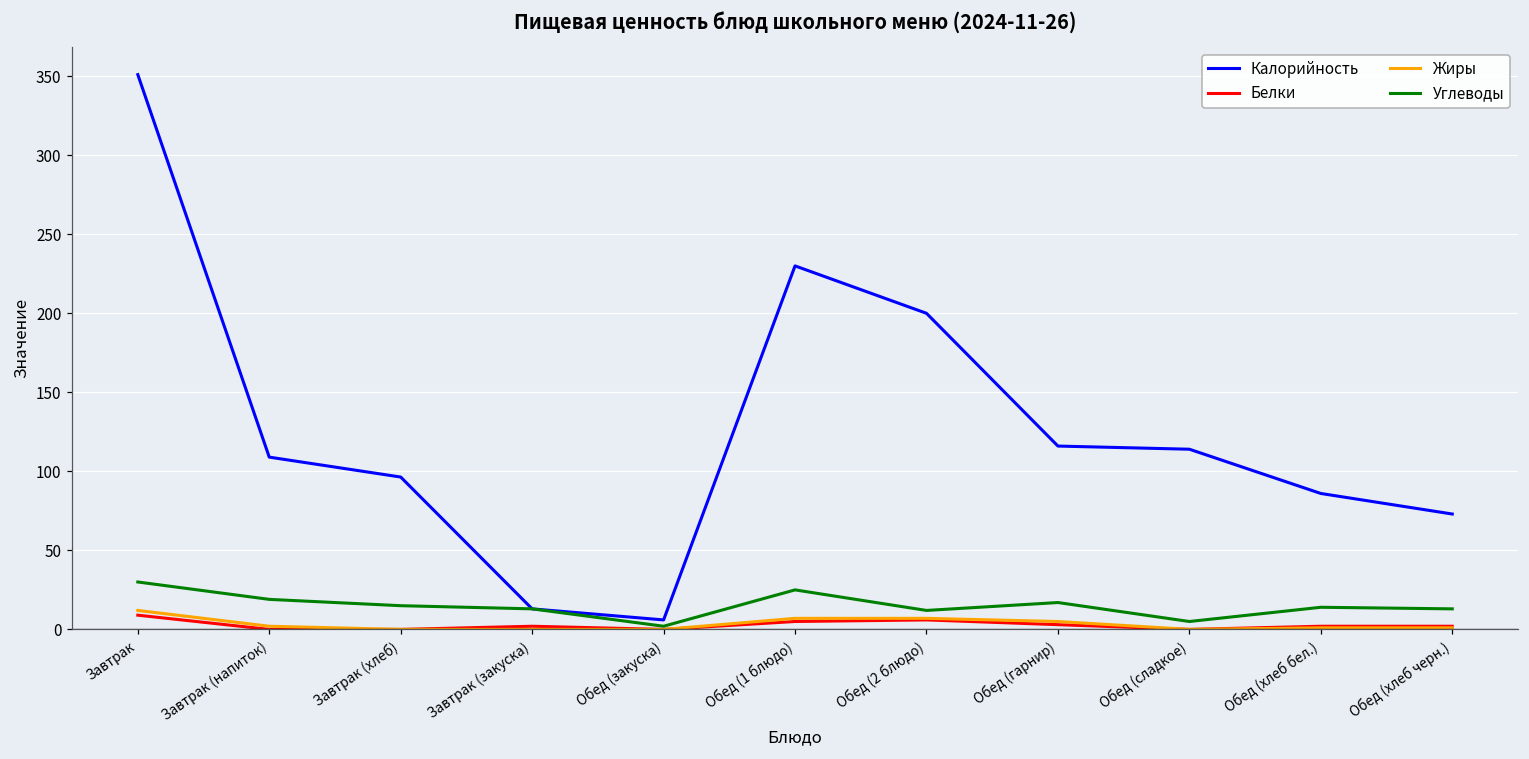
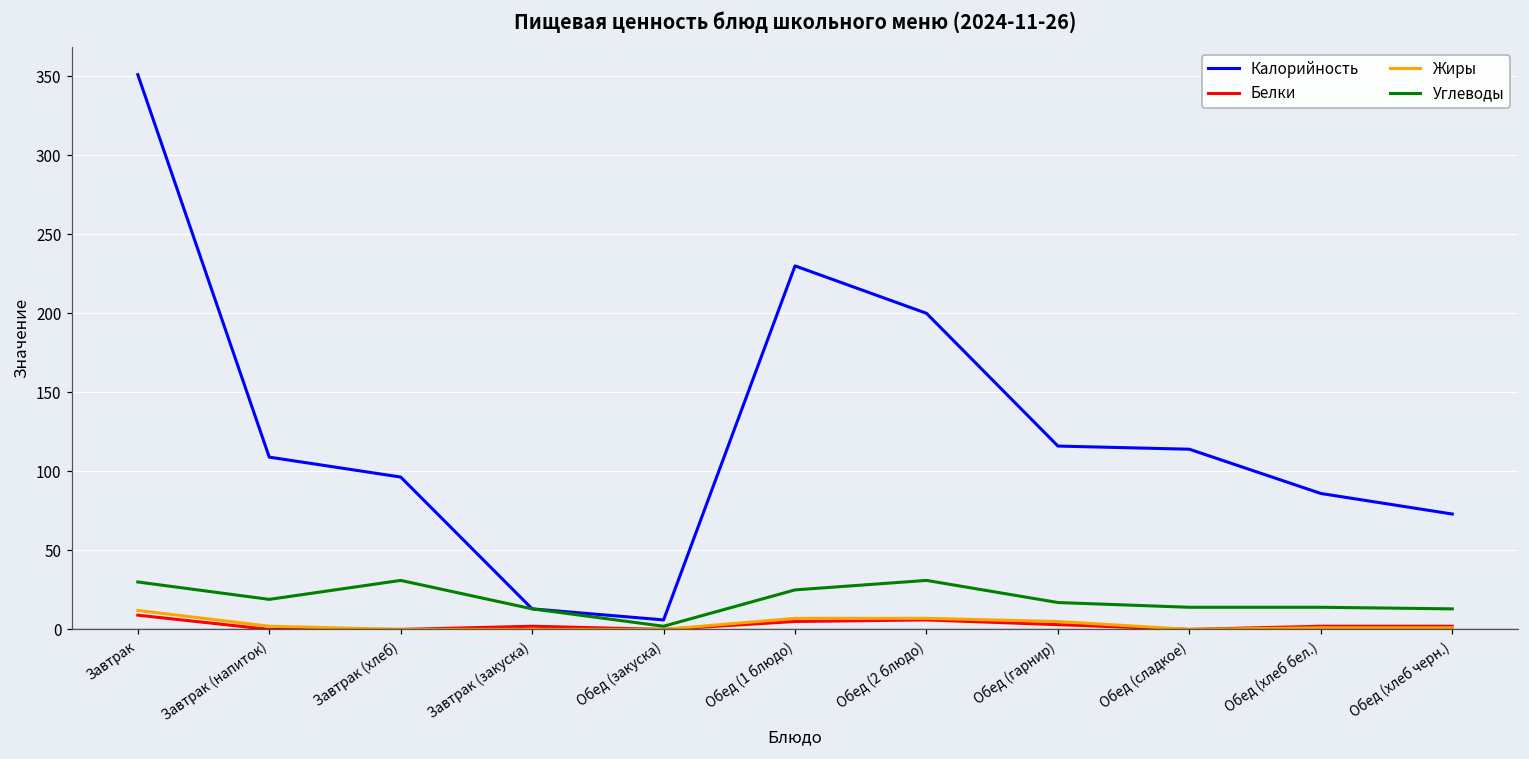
  {
    "Калорийность": {
      "Завтрак": 351,
      "Завтрак (напиток)": 109,
      "Завтрак (хлеб)": 96,
      "Обед (закуска)": 6,
      "Обед (1 блюдо)": 230,
      "Обед (2 блюдо)": 200,
      "Обед (гарнир)": 116,
      "Обед (сладкое)": 114,
      "Обед (хлеб бел.)": 86,
      "Обед (хлеб черн.)": 73
    },
    "Белки": {
      "Завтрак": 9,
      "Завтрак (напиток)": 0,
      "Завтрак (закуска)": 2,
      "Обед (1 блюдо)": 5,
      "Обед (гарнир)": 3
    },
    "Жиры": {
      "Завтрак": 12,
      "Завтрак (напиток)": 2,
      "Завтрак (закуска)": 0,
      "Обед (1 блюдо)": 7,
      "Обед (гарнир)": 5
    },
    "Углеводы": {
      "Завтрак": 30,
      "Завтрак (напиток)": 19,
-     "Завтрак (хлеб)": 15,
+     "Завтрак (хлеб)": 31,
      "Обед (закуска)": 2,
      "Обед (1 блюдо)": 25,
-     "Обед (2 блюдо)": 12,
+     "Обед (2 блюдо)": 31,
      "Обед (гарнир)": 17,
-     "Обед (сладкое)": 5,
+     "Обед (сладкое)": 14,
      "Обед (хлеб бел.)": 14,
      "Обед (хлеб черн.)": 13
    }
  }
